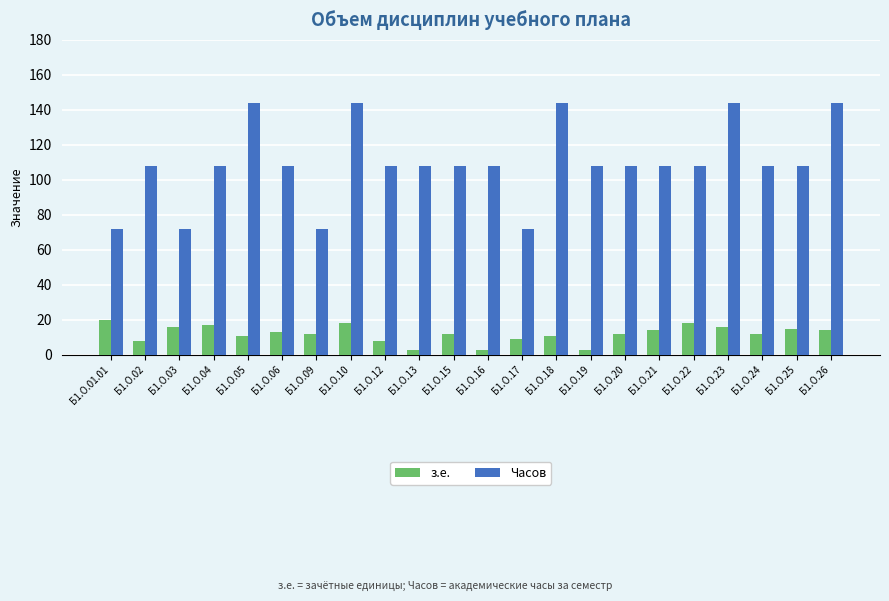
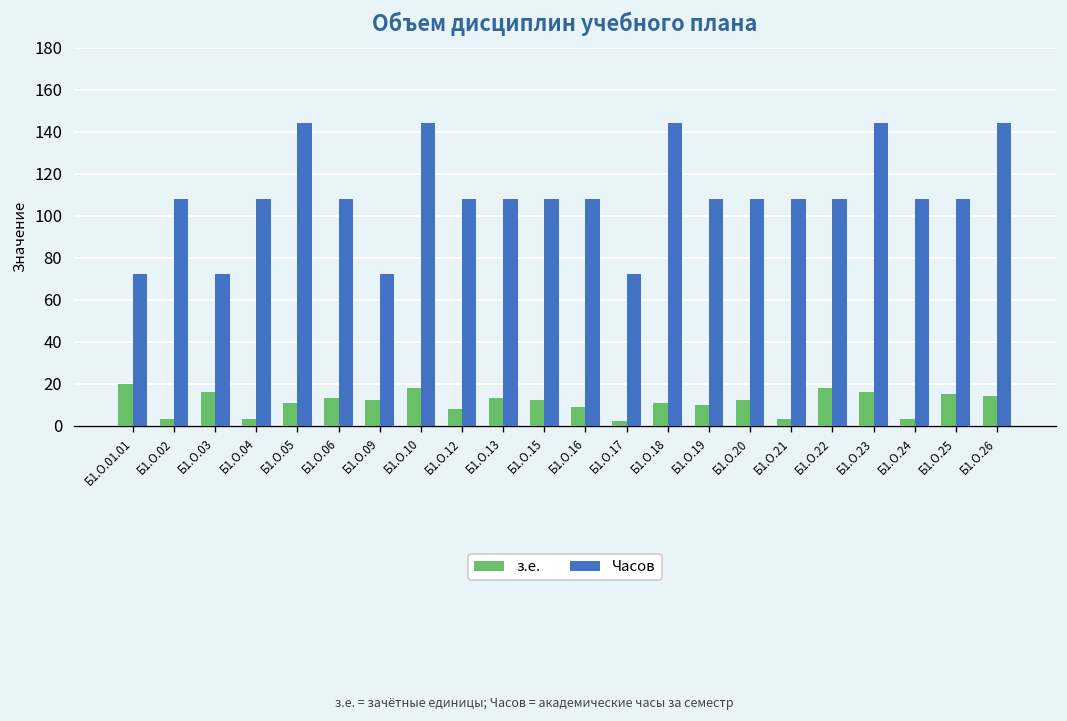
  {
    "з.е.": {
      "Б1.О.01.01": 20,
-     "Б1.О.02": 8,
+     "Б1.О.02": 3,
      "Б1.О.03": 16,
-     "Б1.О.04": 17,
+     "Б1.О.04": 3,
      "Б1.О.05": 11,
      "Б1.О.06": 13,
      "Б1.О.09": 12,
      "Б1.О.10": 18,
      "Б1.О.12": 8,
-     "Б1.О.13": 3,
+     "Б1.О.13": 13,
      "Б1.О.15": 12,
-     "Б1.О.16": 3,
-     "Б1.О.17": 9,
+     "Б1.О.16": 9,
+     "Б1.О.17": 2,
      "Б1.О.18": 11,
-     "Б1.О.19": 3,
+     "Б1.О.19": 10,
      "Б1.О.20": 12,
-     "Б1.О.21": 14,
+     "Б1.О.21": 3,
      "Б1.О.22": 18,
      "Б1.О.23": 16,
-     "Б1.О.24": 12,
+     "Б1.О.24": 3,
      "Б1.О.25": 15,
      "Б1.О.26": 14
    },
    "Часов": {
      "Б1.О.01.01": 72,
      "Б1.О.02": 108,
      "Б1.О.03": 72,
      "Б1.О.04": 108,
      "Б1.О.05": 144,
      "Б1.О.06": 108,
      "Б1.О.09": 72,
      "Б1.О.10": 144,
      "Б1.О.12": 108,
      "Б1.О.13": 108,
      "Б1.О.15": 108,
      "Б1.О.16": 108,
      "Б1.О.17": 72,
      "Б1.О.18": 144,
      "Б1.О.19": 108,
      "Б1.О.20": 108,
      "Б1.О.21": 108,
      "Б1.О.22": 108,
      "Б1.О.23": 144,
      "Б1.О.24": 108,
      "Б1.О.25": 108,
      "Б1.О.26": 144
    }
  }
